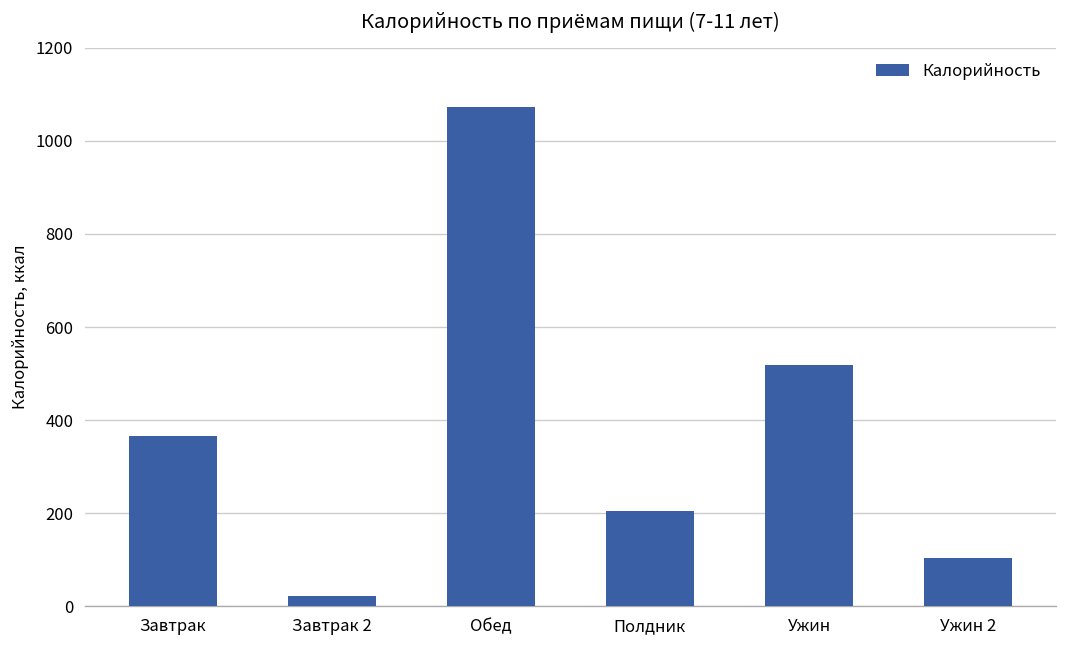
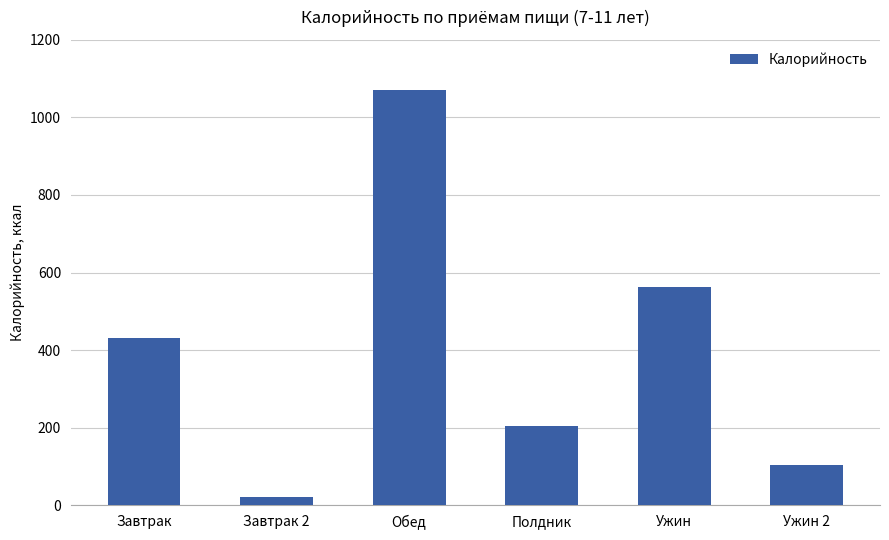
  {
-   "Завтрак": 360,
+   "Завтрак": 430,
    "Завтрак 2": 20,
    "Обед": 1070,
    "Полдник": 200,
-   "Ужин": 520,
+   "Ужин": 560,
    "Ужин 2": 100
  }
